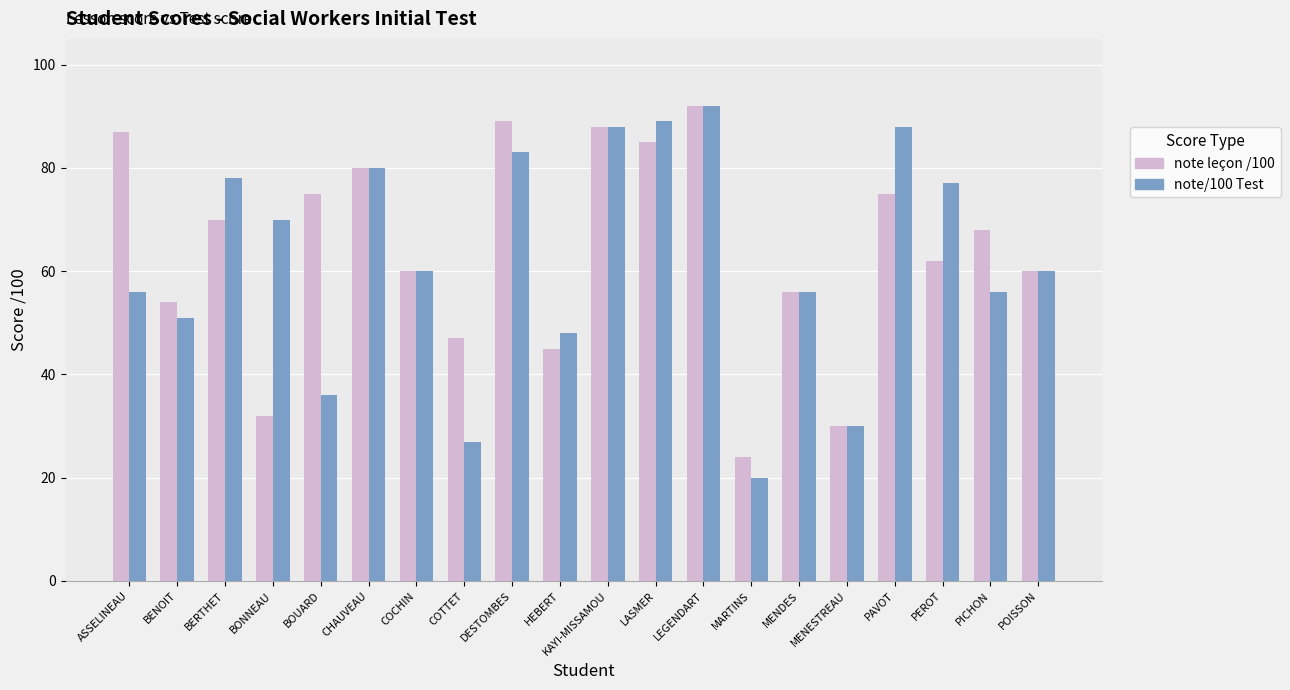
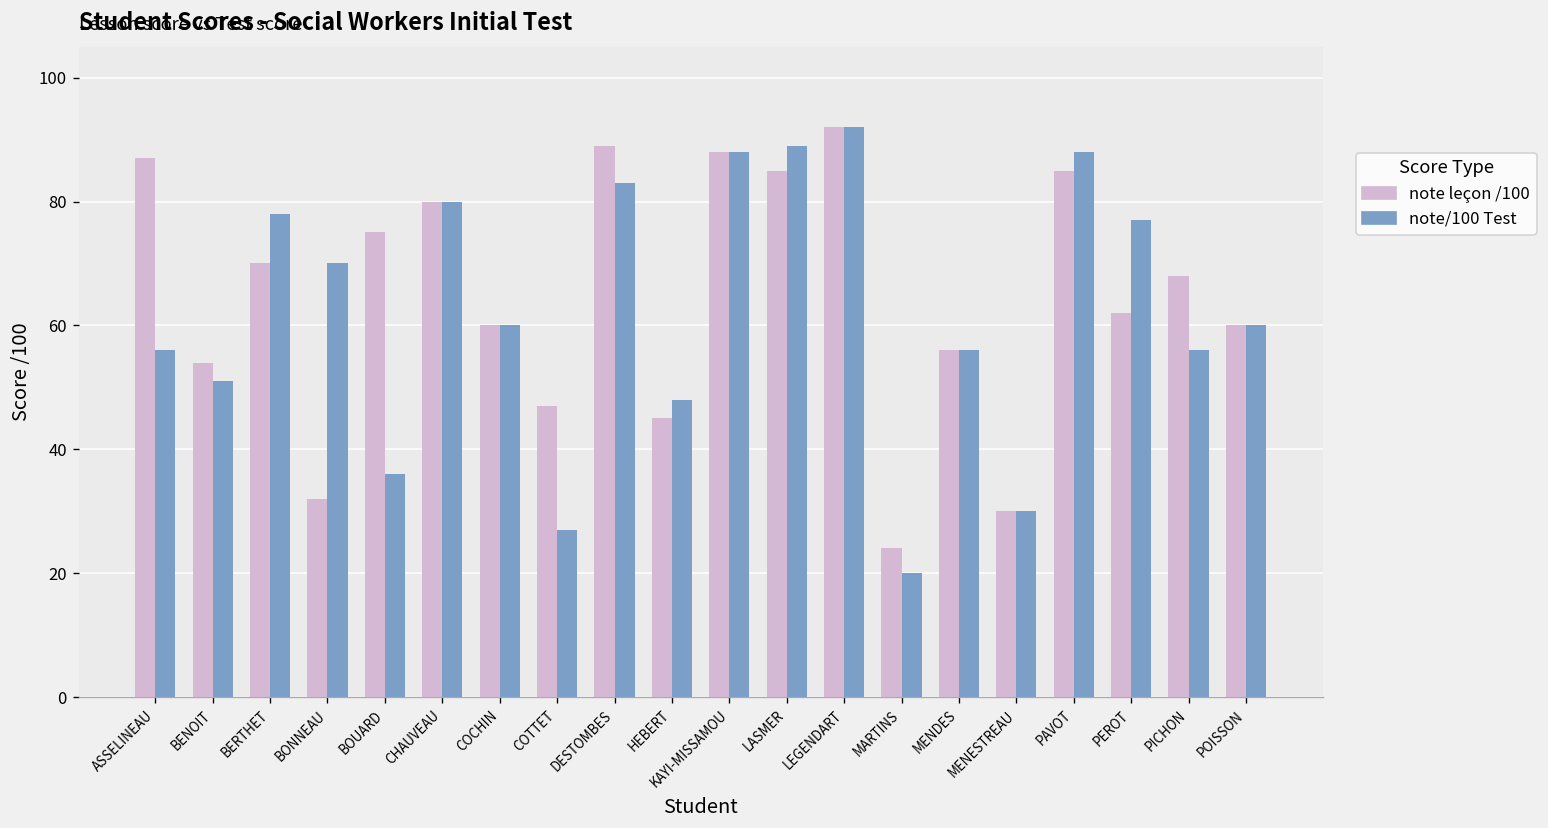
  {
    "note leçon /100": {
      "ASSELINEAU": 87,
      "BENOIT": 54,
      "BERTHET": 70,
      "BONNEAU": 32,
      "BOUARD": 75,
      "CHAUVEAU": 80,
      "COCHIN": 60,
      "COTTET": 47,
      "DESTOMBES": 89,
      "HEBERT": 45,
      "KAYI-MISSAMOU": 88,
      "LASMER": 85,
      "LEGENDART": 92,
      "MARTINS": 24,
      "MENDES": 56,
      "MENESTREAU": 30,
-     "PAVOT": 75,
+     "PAVOT": 85,
      "PEROT": 62,
      "PICHON": 68,
      "POISSON": 60
    },
    "note/100 Test": {
      "ASSELINEAU": 56,
      "BENOIT": 51,
      "BERTHET": 78,
      "BONNEAU": 70,
      "BOUARD": 36,
      "CHAUVEAU": 80,
      "COCHIN": 60,
      "COTTET": 27,
      "DESTOMBES": 83,
      "HEBERT": 48,
      "KAYI-MISSAMOU": 88,
      "LASMER": 89,
      "LEGENDART": 92,
      "MARTINS": 20,
      "MENDES": 56,
      "MENESTREAU": 30,
      "PAVOT": 88,
      "PEROT": 77,
      "PICHON": 56,
      "POISSON": 60
    }
  }
